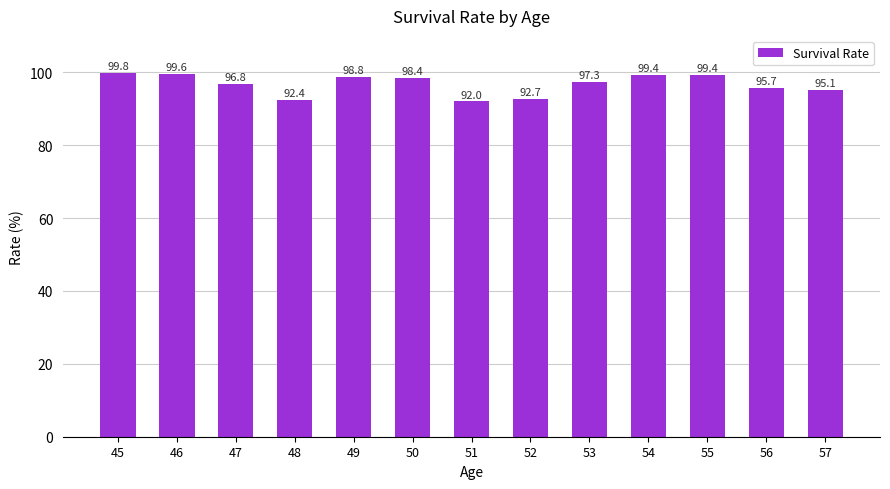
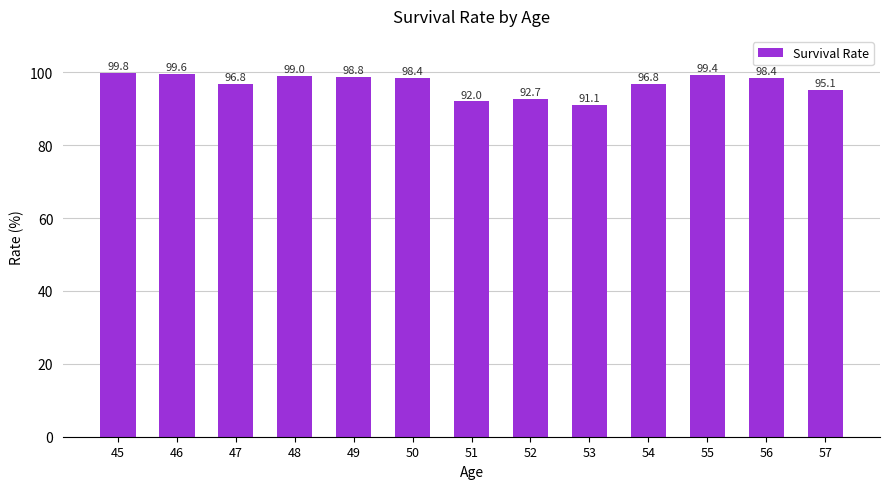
  {
    "45": 99.8,
    "46": 99.6,
    "47": 96.8,
-   "48": 92.4,
+   "48": 99.0,
    "49": 98.8,
    "50": 98.4,
    "51": 92.0,
    "52": 92.7,
-   "53": 97.3,
-   "54": 99.4,
+   "53": 91.1,
+   "54": 96.8,
    "55": 99.4,
-   "56": 95.7,
+   "56": 98.4,
    "57": 95.1
  }
